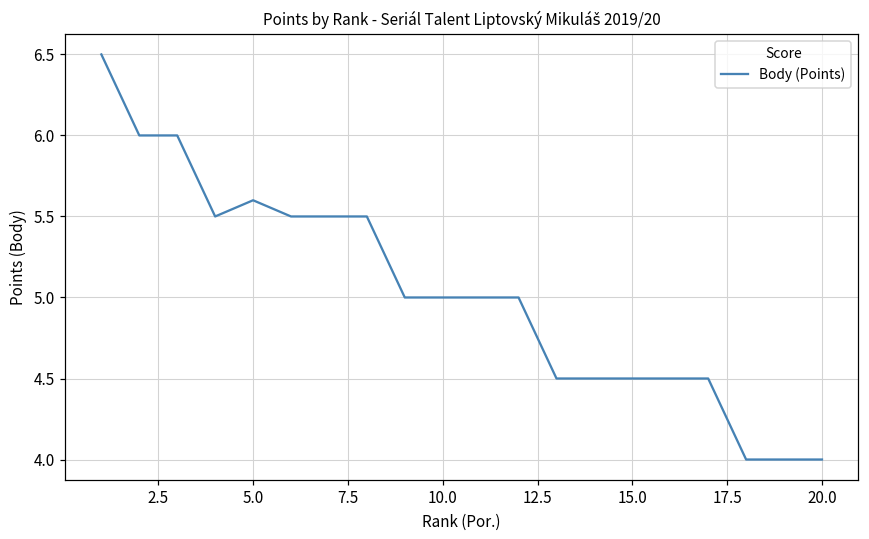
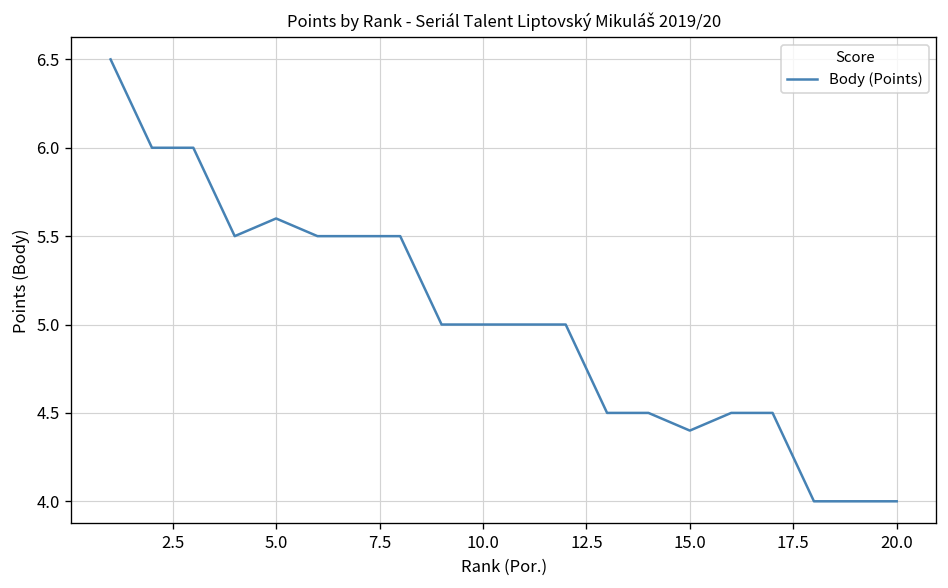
  {
    "5.0": 5.6,
    "10.0": 5.0,
-   "15.0": 4.5,
+   "15.0": 4.4,
    "20.0": 4.0
  }
